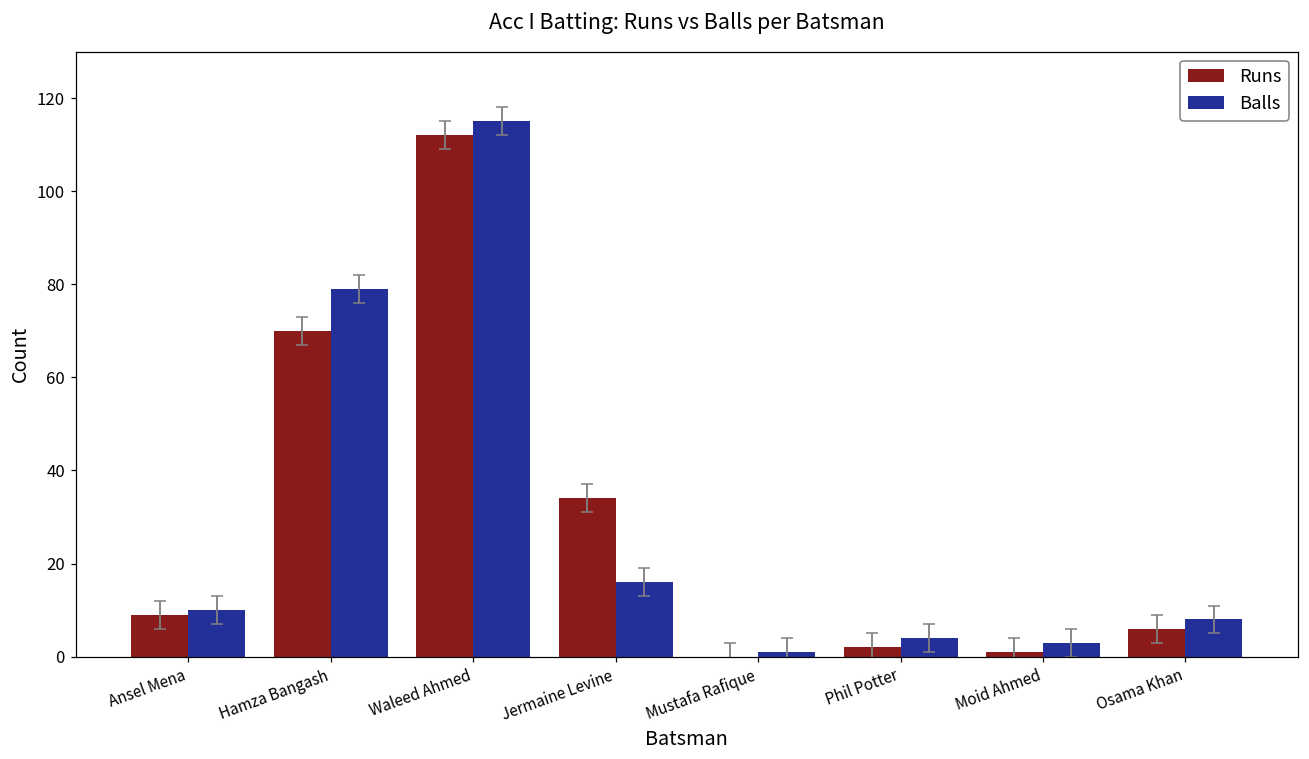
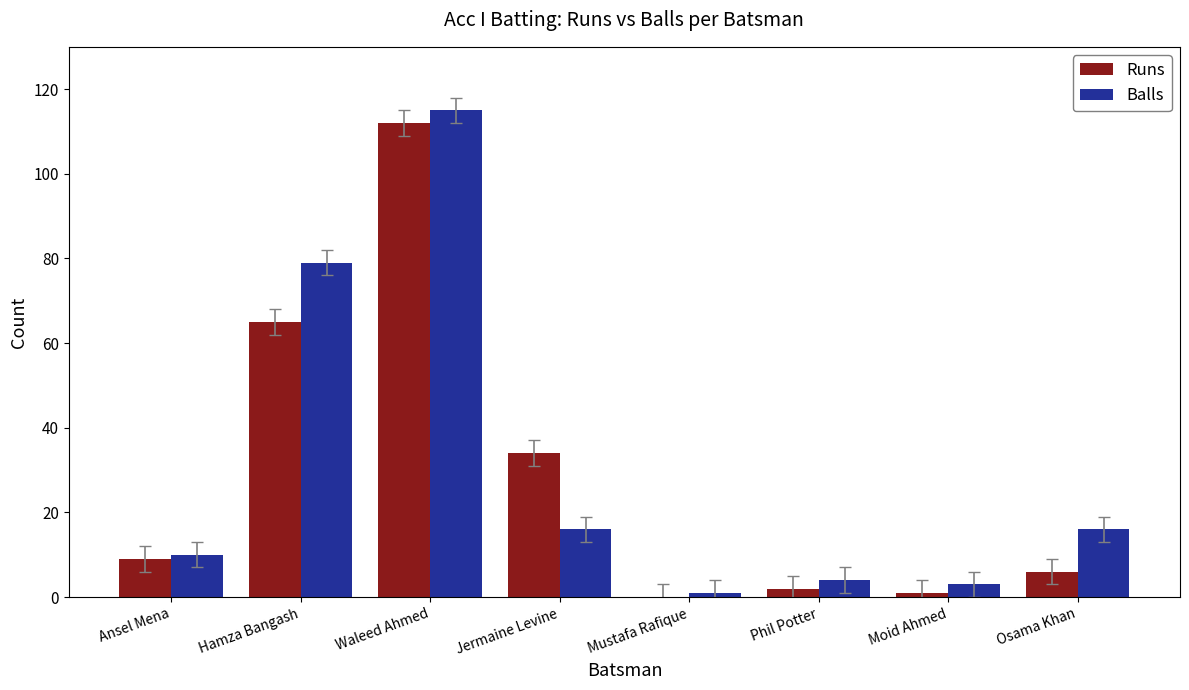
  {
    "Runs": {
      "Ansel Mena": 9,
-     "Hamza Bangash": 70,
+     "Hamza Bangash": 65,
      "Waleed Ahmed": 112,
      "Jermaine Levine": 34,
      "Mustafa Rafique": 0,
      "Phil Potter": 2,
      "Moid Ahmed": 1,
      "Osama Khan": 6
    },
    "Balls": {
      "Ansel Mena": 10,
      "Hamza Bangash": 79,
      "Waleed Ahmed": 115,
      "Jermaine Levine": 16,
      "Mustafa Rafique": 1,
      "Phil Potter": 4,
      "Moid Ahmed": 3,
-     "Osama Khan": 8
+     "Osama Khan": 16
    }
  }
